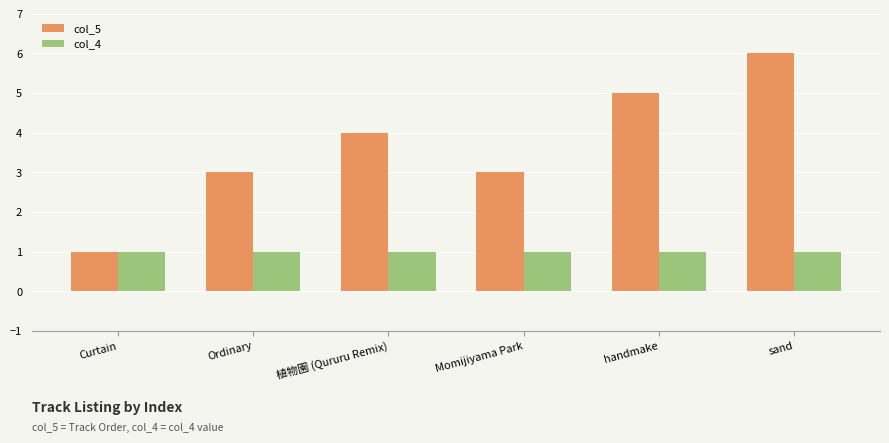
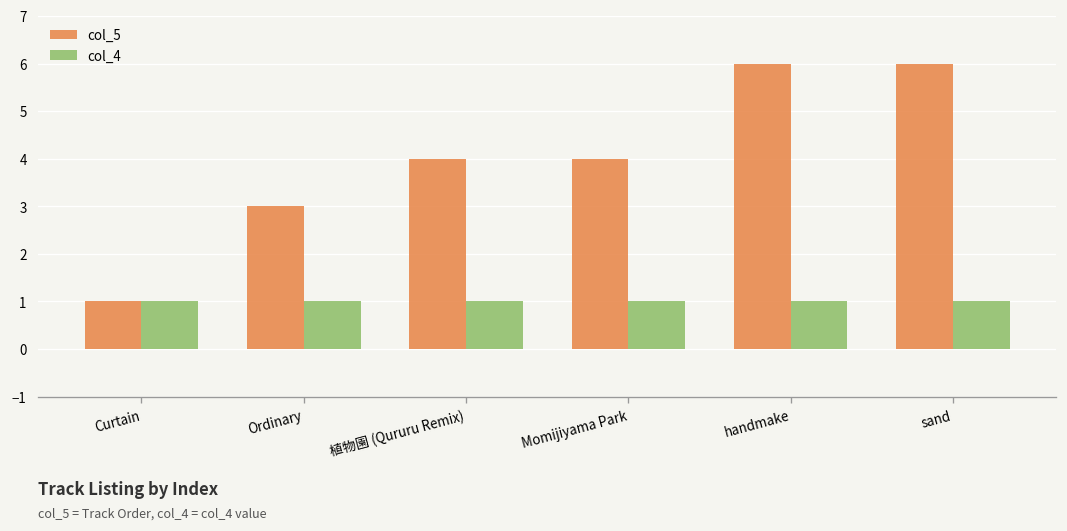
  {
    "col_5": {
      "Curtain": 1,
      "Ordinary": 3,
      "植物園 (Qururu Remix)": 4,
-     "Momijiyama Park": 3,
-     "handmake": 5,
+     "Momijiyama Park": 4,
+     "handmake": 6,
      "sand": 6
    },
    "col_4": {
      "Curtain": 1,
      "Ordinary": 1,
      "植物園 (Qururu Remix)": 1,
      "Momijiyama Park": 1,
      "handmake": 1,
      "sand": 1
    }
  }
